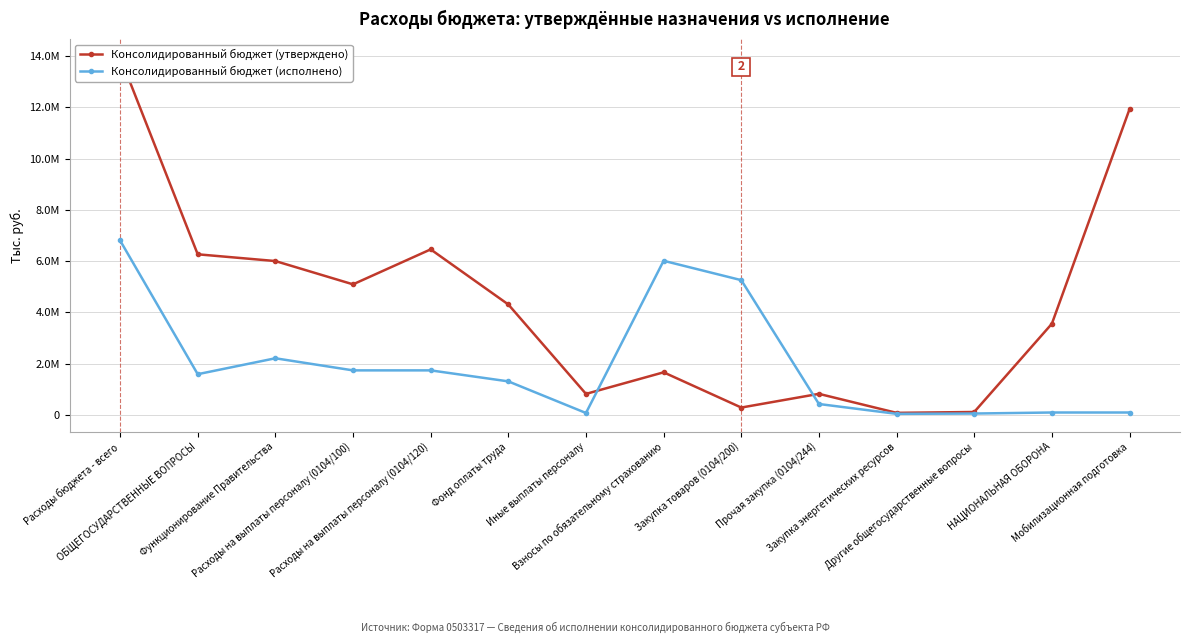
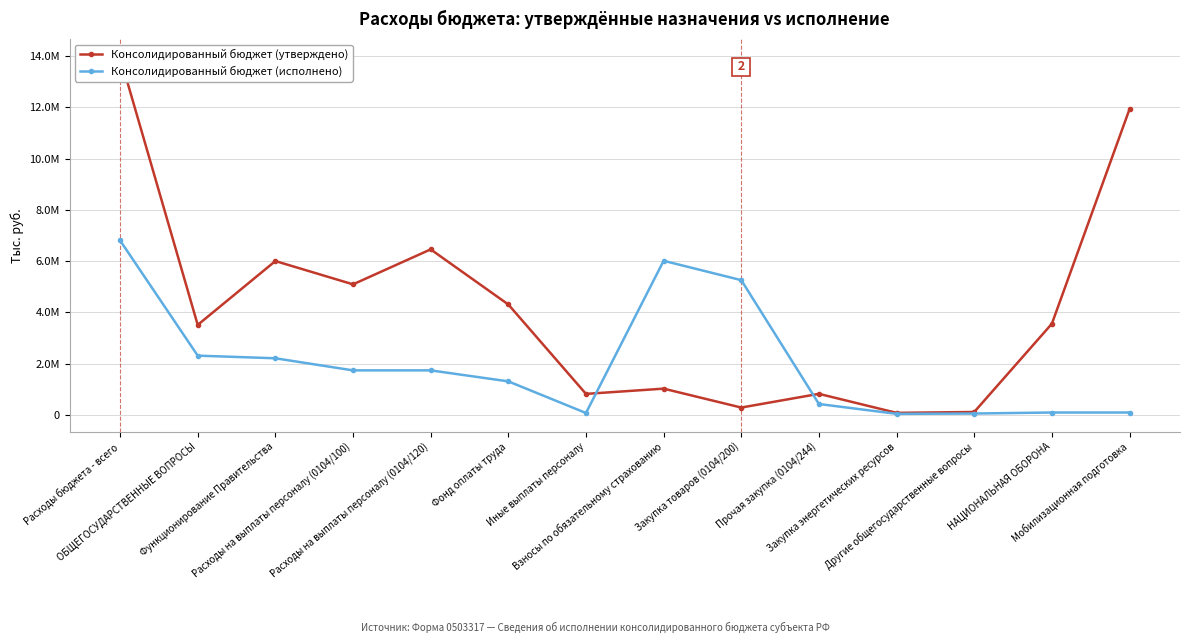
  {
    "Консолидированный бюджет (утверждено)": {
-     "ОБЩЕГОСУДАРСТВЕННЫЕ ВОПРОСЫ": 6300000,
+     "ОБЩЕГОСУДАРСТВЕННЫЕ ВОПРОСЫ": 3500000,
      "Функционирование Правительства": 6000000,
      "Расходы на выплаты персоналу (0104/100)": 5100000,
      "Расходы на выплаты персоналу (0104/120)": 6500000,
      "Фонд оплаты труда": 4300000,
      "Иные выплаты персоналу": 800000,
-     "Взносы по обязательному страхованию": 1700000,
+     "Взносы по обязательному страхованию": 1000000,
      "Закупка товаров (0104/200)": 300000,
      "Прочая закупка (0104/244)": 800000,
      "НАЦИОНАЛЬНАЯ ОБОРОНА": 3600000,
      "Мобилизационная подготовка": 11900000
    },
    "Консолидированный бюджет (исполнено)": {
      "Расходы бюджета - всего": 6800000,
-     "ОБЩЕГОСУДАРСТВЕННЫЕ ВОПРОСЫ": 1600000,
+     "ОБЩЕГОСУДАРСТВЕННЫЕ ВОПРОСЫ": 2300000,
      "Функционирование Правительства": 2200000,
      "Расходы на выплаты персоналу (0104/100)": 1700000,
      "Расходы на выплаты персоналу (0104/120)": 1700000,
      "Фонд оплаты труда": 1300000,
      "Иные выплаты персоналу": 100000,
      "Взносы по обязательному страхованию": 6000000,
      "Закупка товаров (0104/200)": 5300000,
      "Прочая закупка (0104/244)": 400000,
      "НАЦИОНАЛЬНАЯ ОБОРОНА": 100000,
      "Мобилизационная подготовка": 100000
    }
  }
